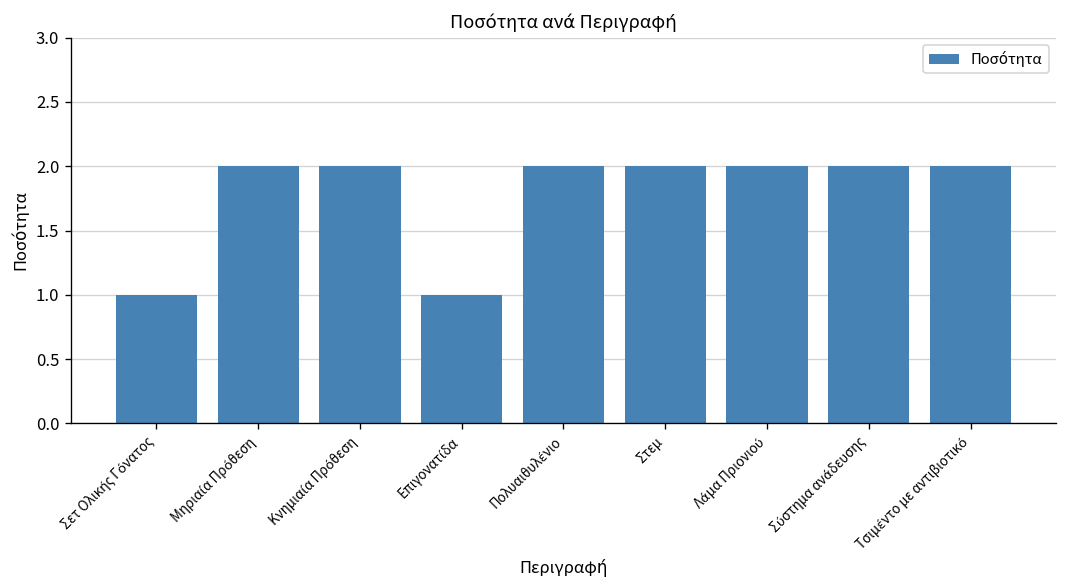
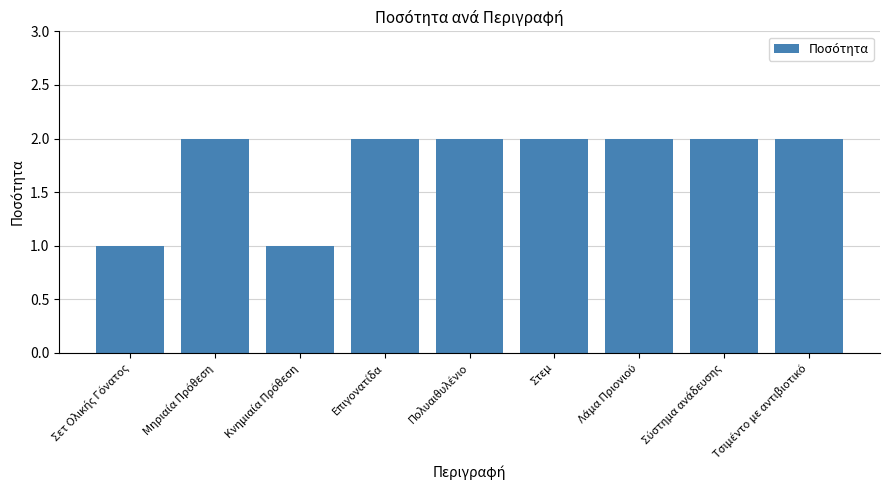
  {
    "Σετ Ολικής Γόνατος": 1,
    "Μηριαία Πρόθεση": 2,
-   "Κνημιαία Πρόθεση": 2,
-   "Επιγονατίδα": 1,
+   "Κνημιαία Πρόθεση": 1,
+   "Επιγονατίδα": 2,
    "Πολυαιθυλένιο": 2,
    "Στεμ": 2,
    "Λάμα Πριονιού": 2,
    "Σύστημα ανάδευσης": 2,
    "Τσιμέντο με αντιβιοτικό": 2
  }
